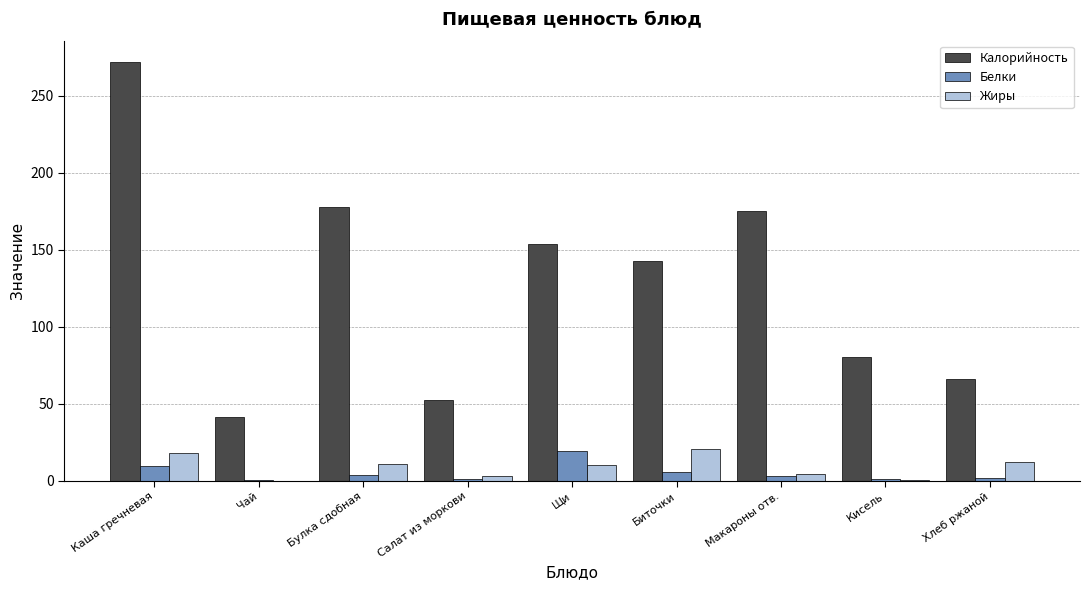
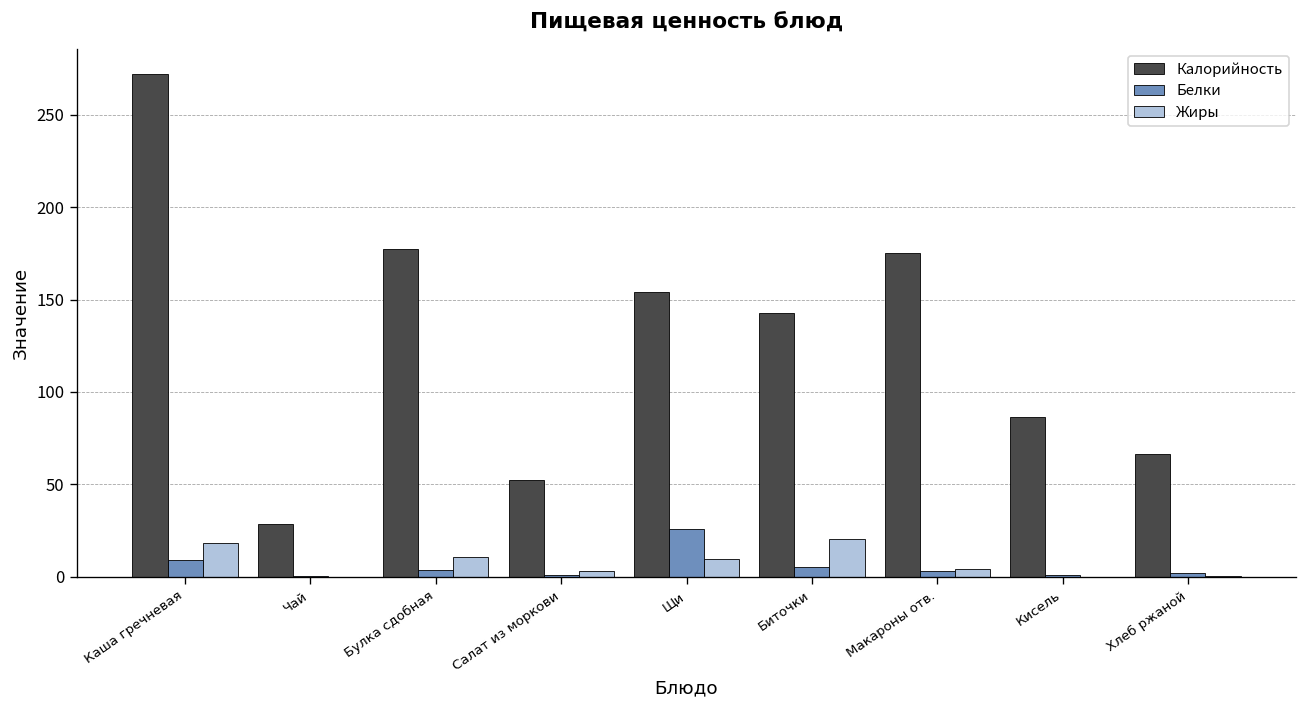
  {
    "Калорийность": {
      "Каша гречневая": 272,
-     "Чай": 42,
+     "Чай": 29,
      "Булка сдобная": 177,
      "Салат из моркови": 52,
      "Щи": 154,
      "Биточки": 143,
      "Макароны отв.": 175,
-     "Кисель": 80,
+     "Кисель": 87,
      "Хлеб ржаной": 66
    },
    "Белки": {
      "Каша гречневая": 9,
      "Булка сдобная": 4,
-     "Щи": 19,
+     "Щи": 26,
      "Биточки": 5,
      "Макароны отв.": 3,
      "Хлеб ржаной": 2
    },
    "Жиры": {
      "Каша гречневая": 18,
      "Чай": 0,
      "Булка сдобная": 11,
      "Салат из моркови": 3,
      "Щи": 10,
      "Биточки": 20,
      "Макароны отв.": 5,
-     "Хлеб ржаной": 12
+     "Хлеб ржаной": 0
    }
  }
